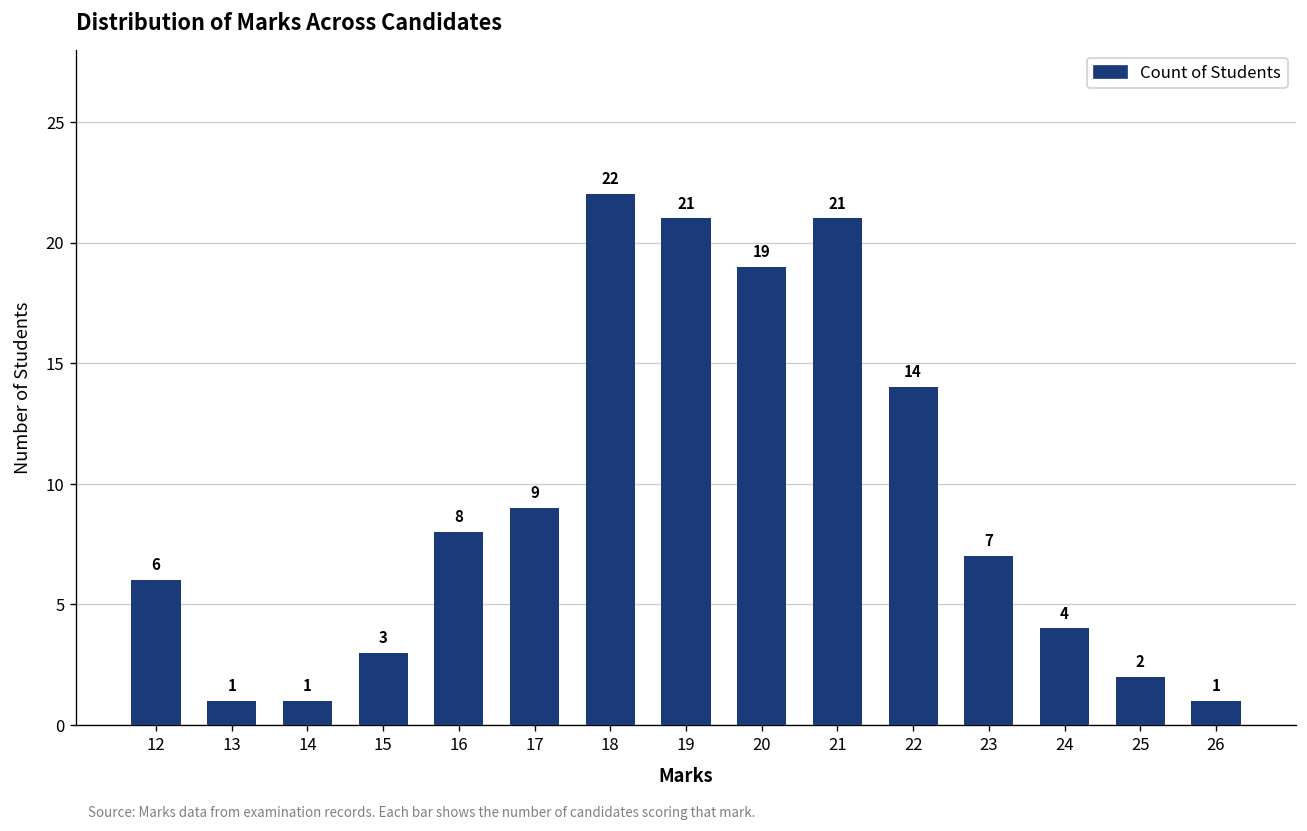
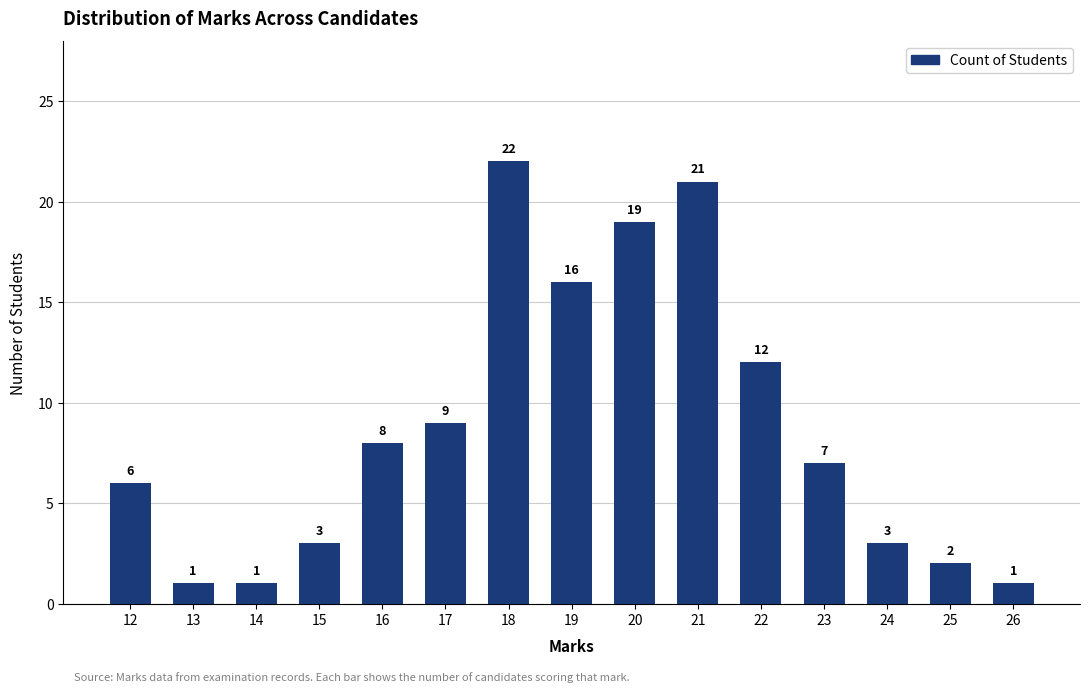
  {
    "12": 6,
    "13": 1,
    "14": 1,
    "15": 3,
    "16": 8,
    "17": 9,
    "18": 22,
-   "19": 21,
+   "19": 16,
    "20": 19,
    "21": 21,
-   "22": 14,
+   "22": 12,
    "23": 7,
-   "24": 4,
+   "24": 3,
    "25": 2,
    "26": 1
  }
